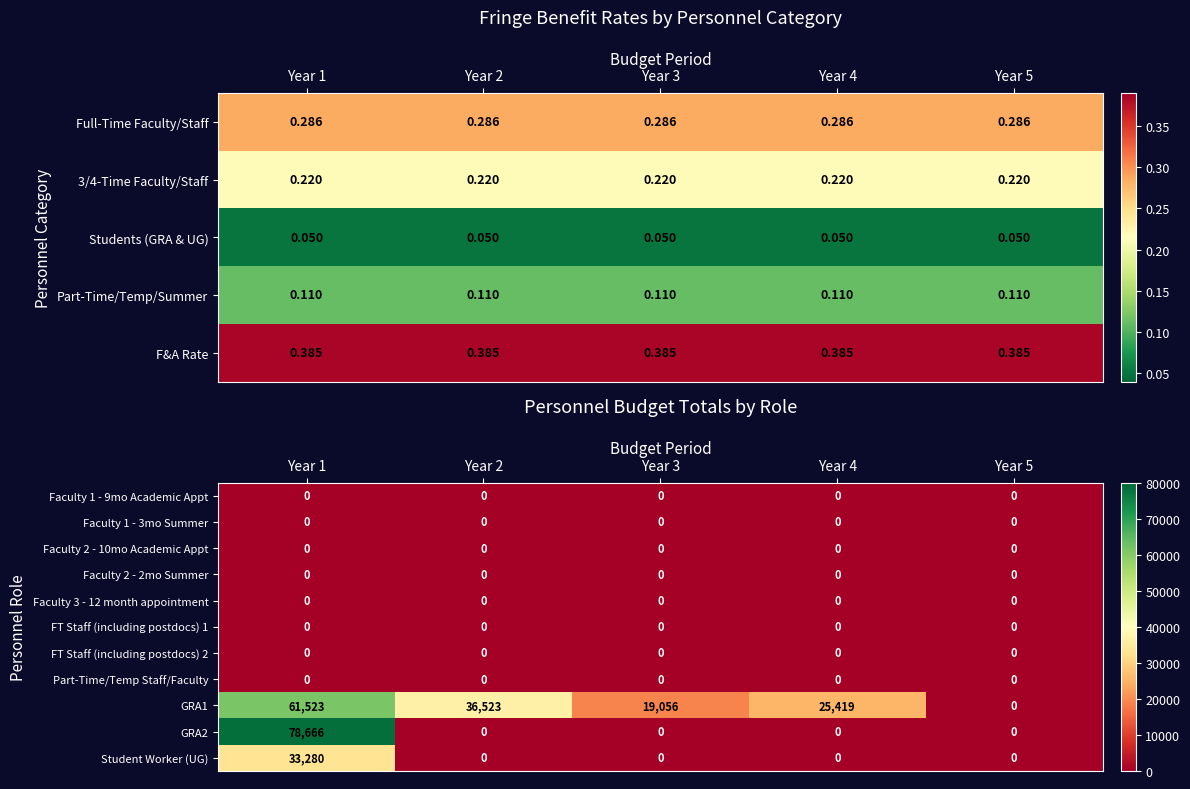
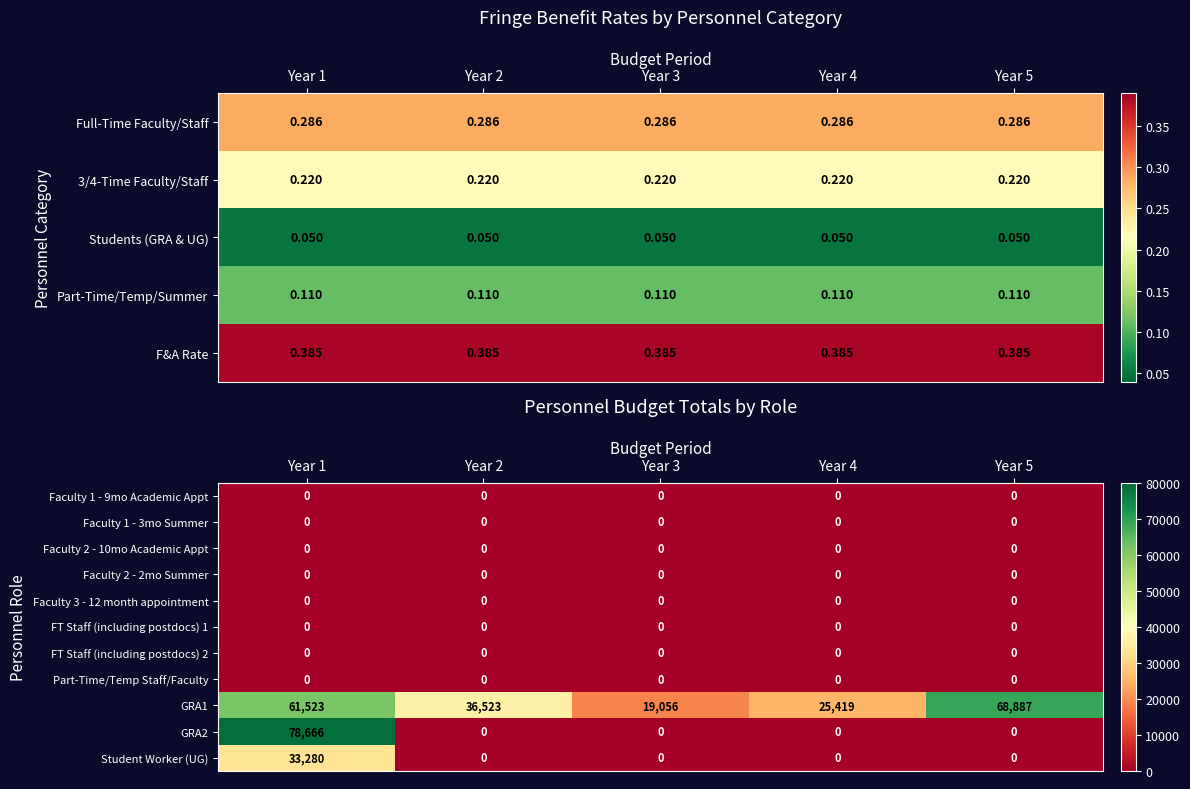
  {
    "Fringe Benefit Rates by Personnel Category": {
      "Full-Time Faculty/Staff": {
        "Year 1": "0.286",
        "Year 2": "0.286",
        "Year 3": "0.286",
        "Year 4": "0.286",
        "Year 5": "0.286"
      },
      "3/4-Time Faculty/Staff": {
        "Year 1": "0.220",
        "Year 2": "0.220",
        "Year 3": "0.220",
        "Year 4": "0.220",
        "Year 5": "0.220"
      },
      "Students (GRA & UG)": {
        "Year 1": "0.050",
        "Year 2": "0.050",
        "Year 3": "0.050",
        "Year 4": "0.050",
        "Year 5": "0.050"
      },
      "Part-Time/Temp/Summer": {
        "Year 1": "0.110",
        "Year 2": "0.110",
        "Year 3": "0.110",
        "Year 4": "0.110",
        "Year 5": "0.110"
      },
      "F&A Rate": {
        "Year 1": "0.385",
        "Year 2": "0.385",
        "Year 3": "0.385",
        "Year 4": "0.385",
        "Year 5": "0.385"
      }
    },
    "Personnel Budget Totals by Role": {
      "Faculty 1 - 9mo Academic Appt": {
        "Year 1": "0",
        "Year 2": "0",
        "Year 3": "0",
        "Year 4": "0",
        "Year 5": "0"
      },
      "Faculty 1 - 3mo Summer": {
        "Year 1": "0",
        "Year 2": "0",
        "Year 3": "0",
        "Year 4": "0",
        "Year 5": "0"
      },
      "Faculty 2 - 10mo Academic Appt": {
        "Year 1": "0",
        "Year 2": "0",
        "Year 3": "0",
        "Year 4": "0",
        "Year 5": "0"
      },
      "Faculty 2 - 2mo Summer": {
        "Year 1": "0",
        "Year 2": "0",
        "Year 3": "0",
        "Year 4": "0",
        "Year 5": "0"
      },
      "Faculty 3 - 12 month appointment": {
        "Year 1": "0",
        "Year 2": "0",
        "Year 3": "0",
        "Year 4": "0",
        "Year 5": "0"
      },
      "FT Staff (including postdocs) 1": {
        "Year 1": "0",
        "Year 2": "0",
        "Year 3": "0",
        "Year 4": "0",
        "Year 5": "0"
      },
      "FT Staff (including postdocs) 2": {
        "Year 1": "0",
        "Year 2": "0",
        "Year 3": "0",
        "Year 4": "0",
        "Year 5": "0"
      },
      "Part-Time/Temp Staff/Faculty": {
        "Year 1": "0",
        "Year 2": "0",
        "Year 3": "0",
        "Year 4": "0",
        "Year 5": "0"
      },
      "GRA1": {
        "Year 1": "61,523",
        "Year 2": "36,523",
        "Year 3": "19,056",
        "Year 4": "25,419",
-       "Year 5": "0"
+       "Year 5": "68,887"
      },
      "GRA2": {
        "Year 1": "78,666",
        "Year 2": "0",
        "Year 3": "0",
        "Year 4": "0",
        "Year 5": "0"
      },
      "Student Worker (UG)": {
        "Year 1": "33,280",
        "Year 2": "0",
        "Year 3": "0",
        "Year 4": "0",
        "Year 5": "0"
      }
    }
  }
